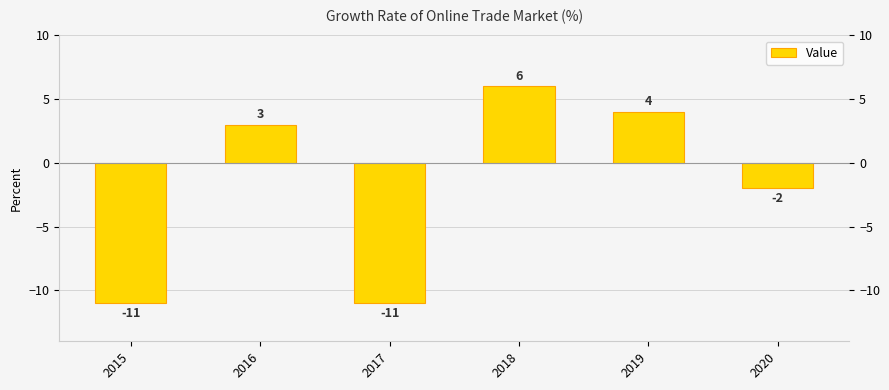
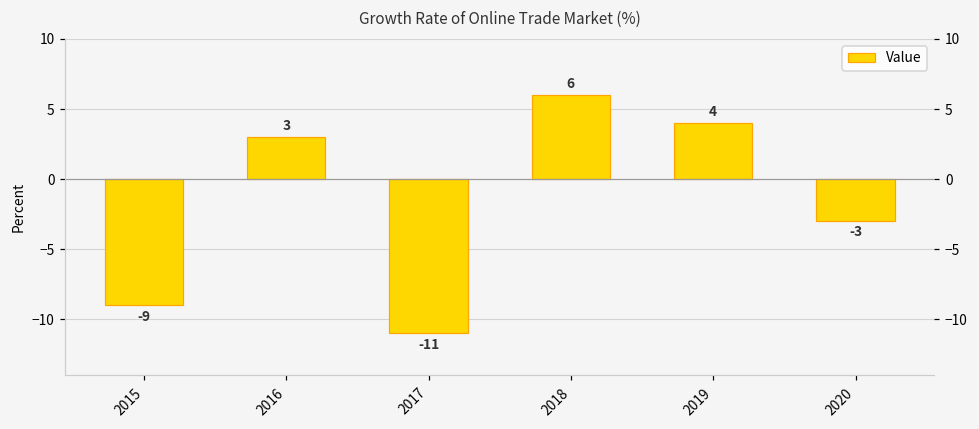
  {
-   "2015": -11,
+   "2015": -9,
    "2016": 3,
    "2017": -11,
    "2018": 6,
    "2019": 4,
-   "2020": -2
+   "2020": -3
  }
